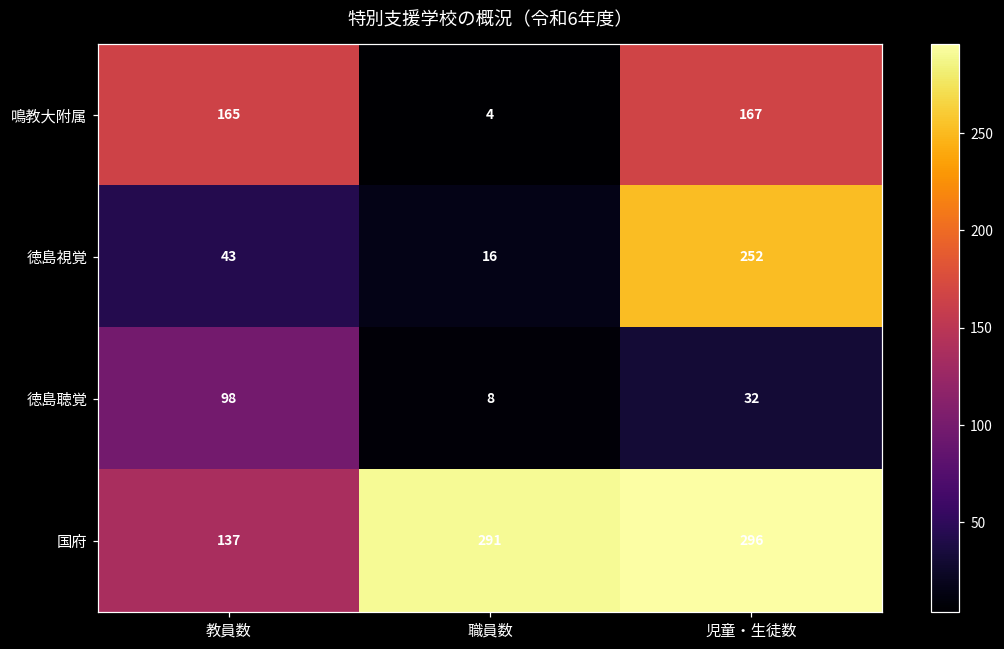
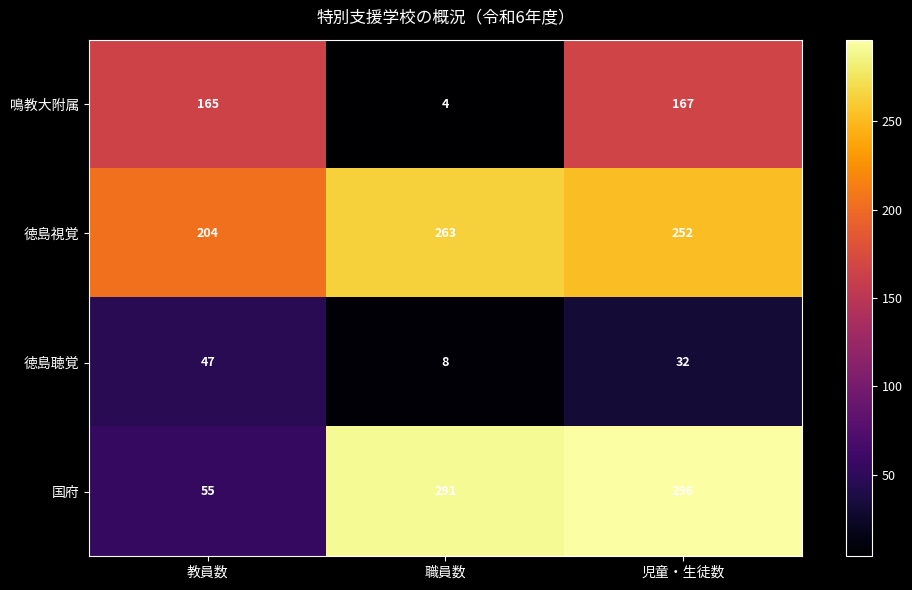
  {
    "鳴教大附属": {
      "教員数": 165,
      "職員数": 4,
      "児童・生徒数": 167
    },
    "徳島視覚": {
-     "教員数": 43,
-     "職員数": 16,
+     "教員数": 204,
+     "職員数": 263,
      "児童・生徒数": 252
    },
    "徳島聴覚": {
-     "教員数": 98,
+     "教員数": 47,
      "職員数": 8,
      "児童・生徒数": 32
    },
    "国府": {
-     "教員数": 137,
+     "教員数": 55,
      "職員数": 291,
      "児童・生徒数": 296
    }
  }
